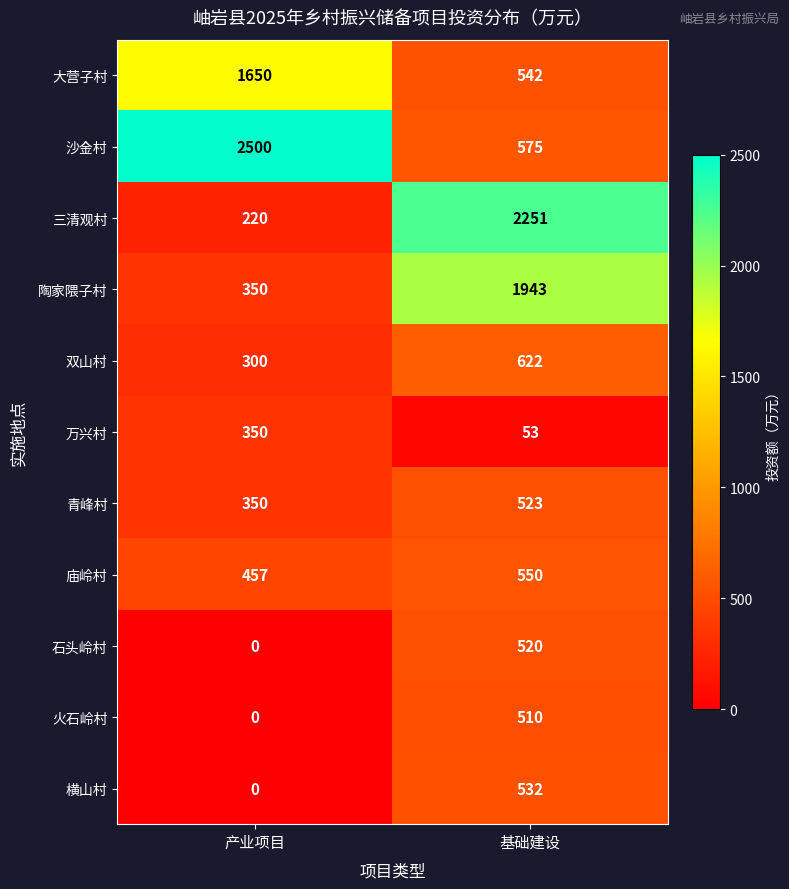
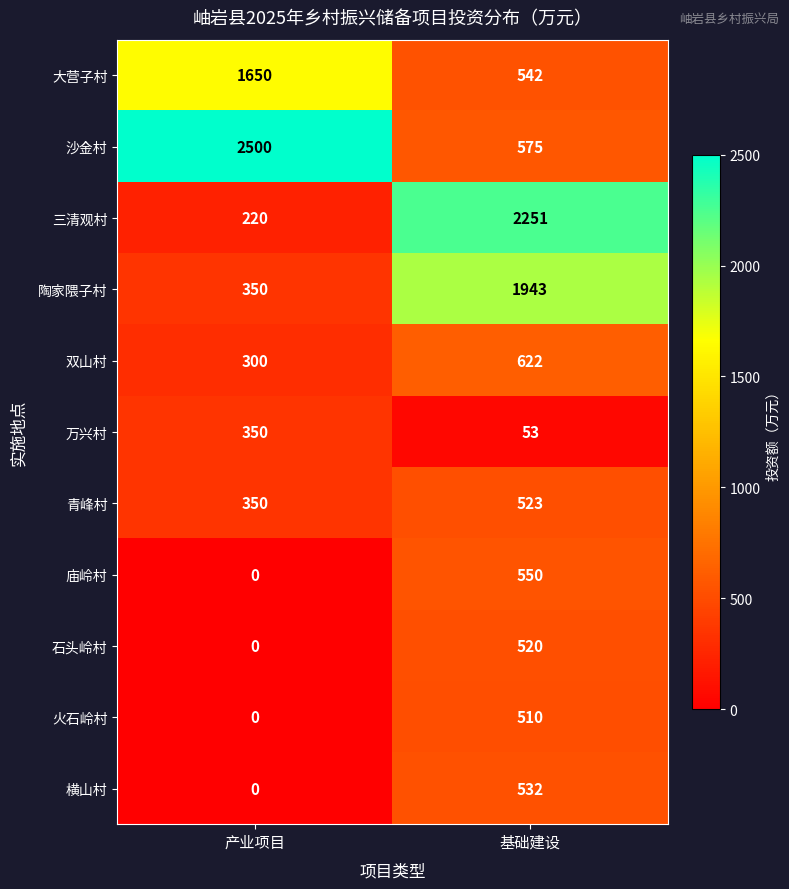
  {
    "大营子村": {
      "产业项目": 1650,
      "基础建设": 542
    },
    "沙金村": {
      "产业项目": 2500,
      "基础建设": 575
    },
    "三清观村": {
      "产业项目": 220,
      "基础建设": 2251
    },
    "陶家隈子村": {
      "产业项目": 350,
      "基础建设": 1943
    },
    "双山村": {
      "产业项目": 300,
      "基础建设": 622
    },
    "万兴村": {
      "产业项目": 350,
      "基础建设": 53
    },
    "青峰村": {
      "产业项目": 350,
      "基础建设": 523
    },
    "庙岭村": {
-     "产业项目": 457,
+     "产业项目": 0,
      "基础建设": 550
    },
    "石头岭村": {
      "产业项目": 0,
      "基础建设": 520
    },
    "火石岭村": {
      "产业项目": 0,
      "基础建设": 510
    },
    "横山村": {
      "产业项目": 0,
      "基础建设": 532
    }
  }
